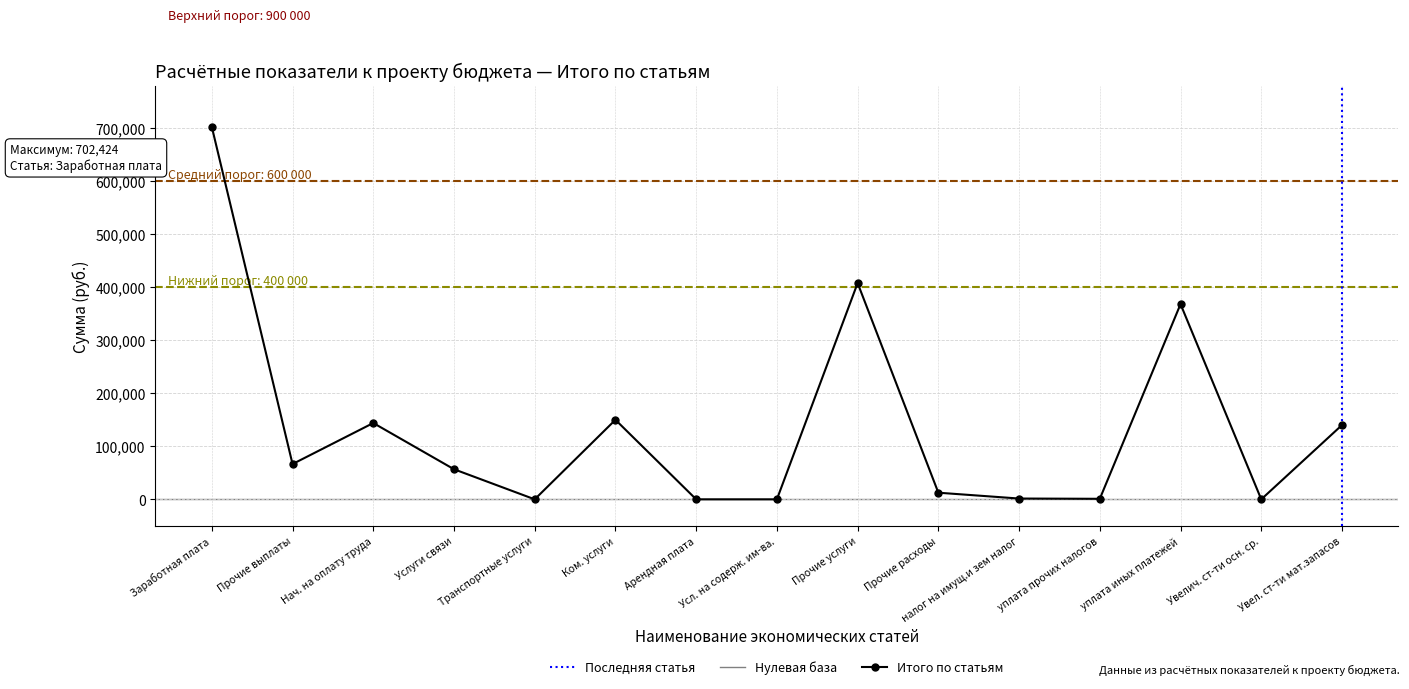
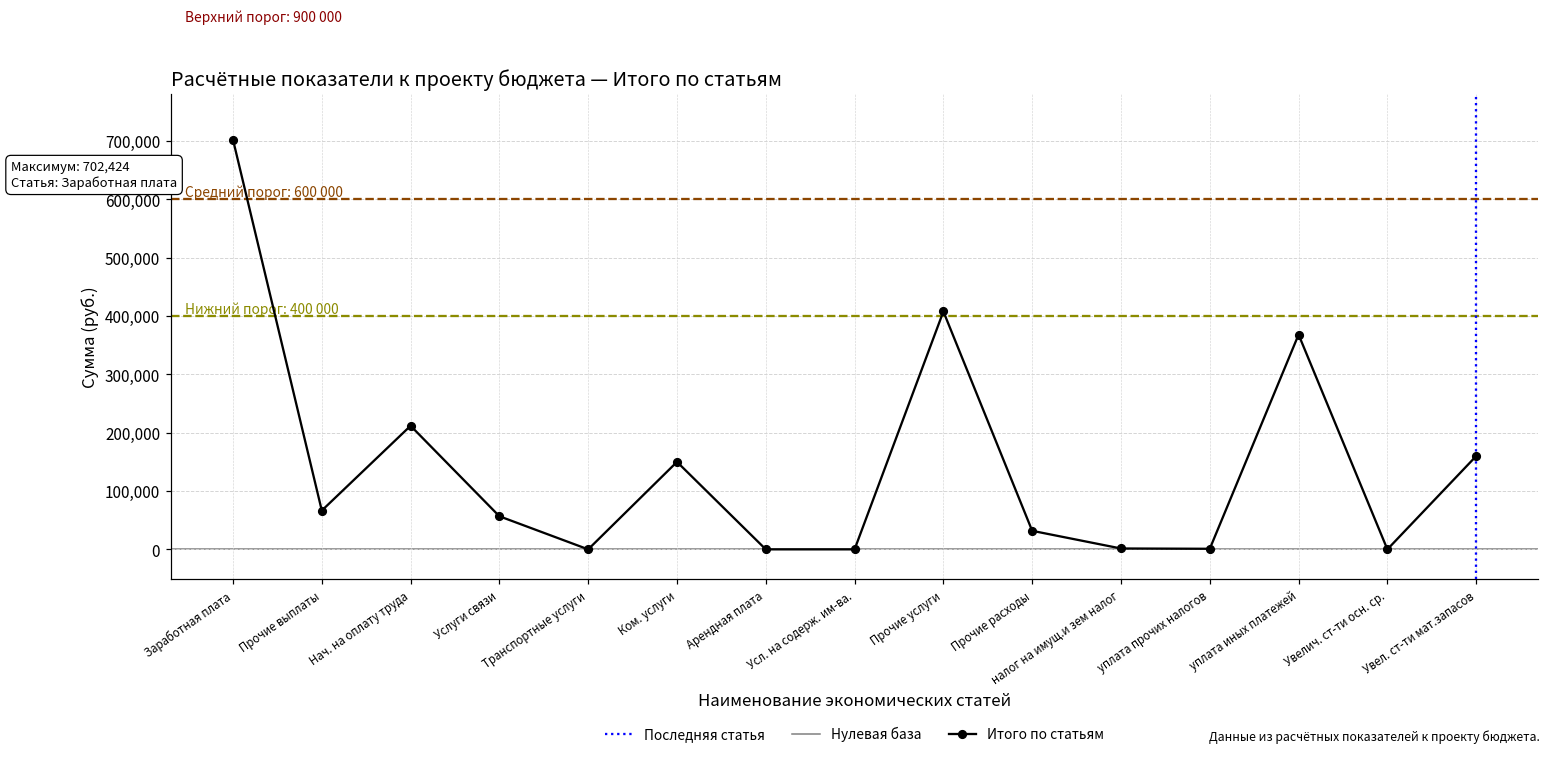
  {
    "Заработная плата": "700,000",
    "Прочие выплаты": "70,000",
-   "Нач. на оплату труда": "140,000",
+   "Нач. на оплату труда": "210,000",
    "Услуги связи": "60,000",
    "Транспортные услуги": "0",
    "Ком. услуги": "150,000",
    "Арендная плата": "0",
    "Усл. на содерж. им-ва.": "0",
    "Прочие услуги": "410,000",
-   "Прочие расходы": "10,000",
+   "Прочие расходы": "30,000",
    "налог на имущ.и зем налог": "0",
    "уплата прочих налогов": "0",
    "уплата иных платежей": "370,000",
    "Увелич. ст-ти осн. ср.": "0",
-   "Увел. ст-ти мат.запасов": "140,000"
+   "Увел. ст-ти мат.запасов": "160,000"
  }
